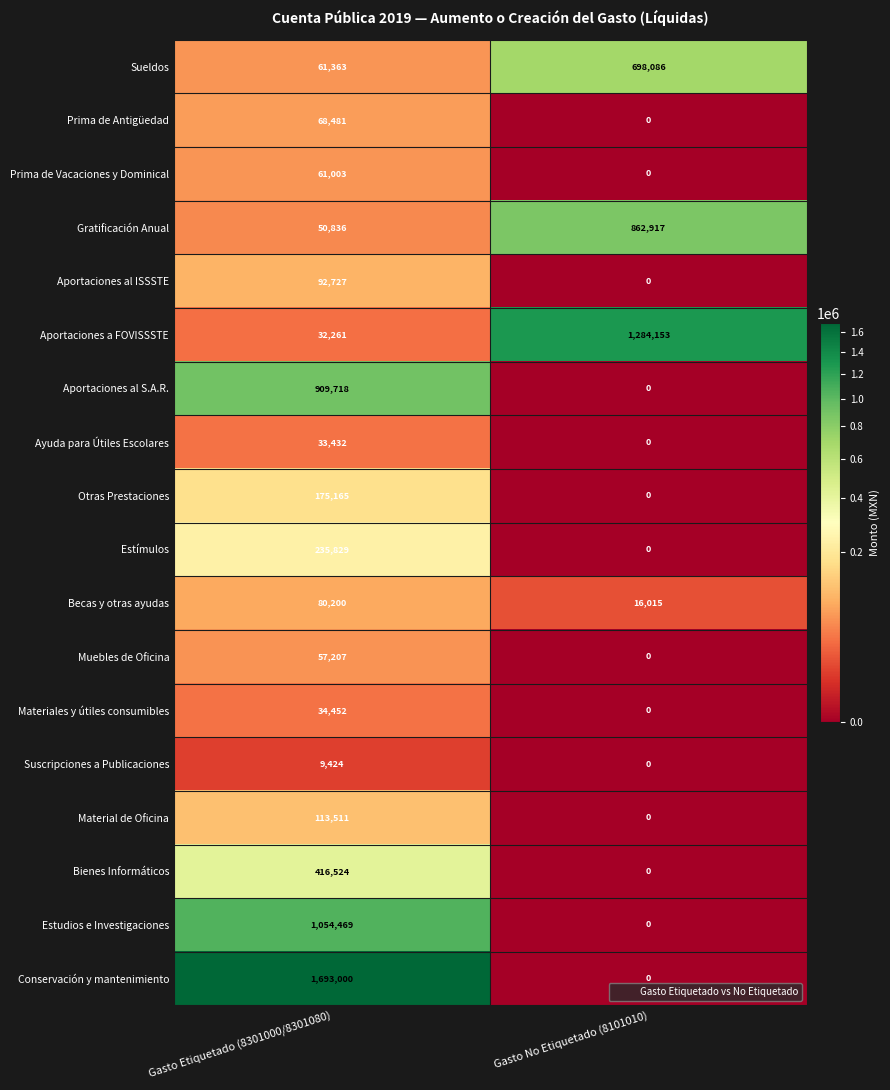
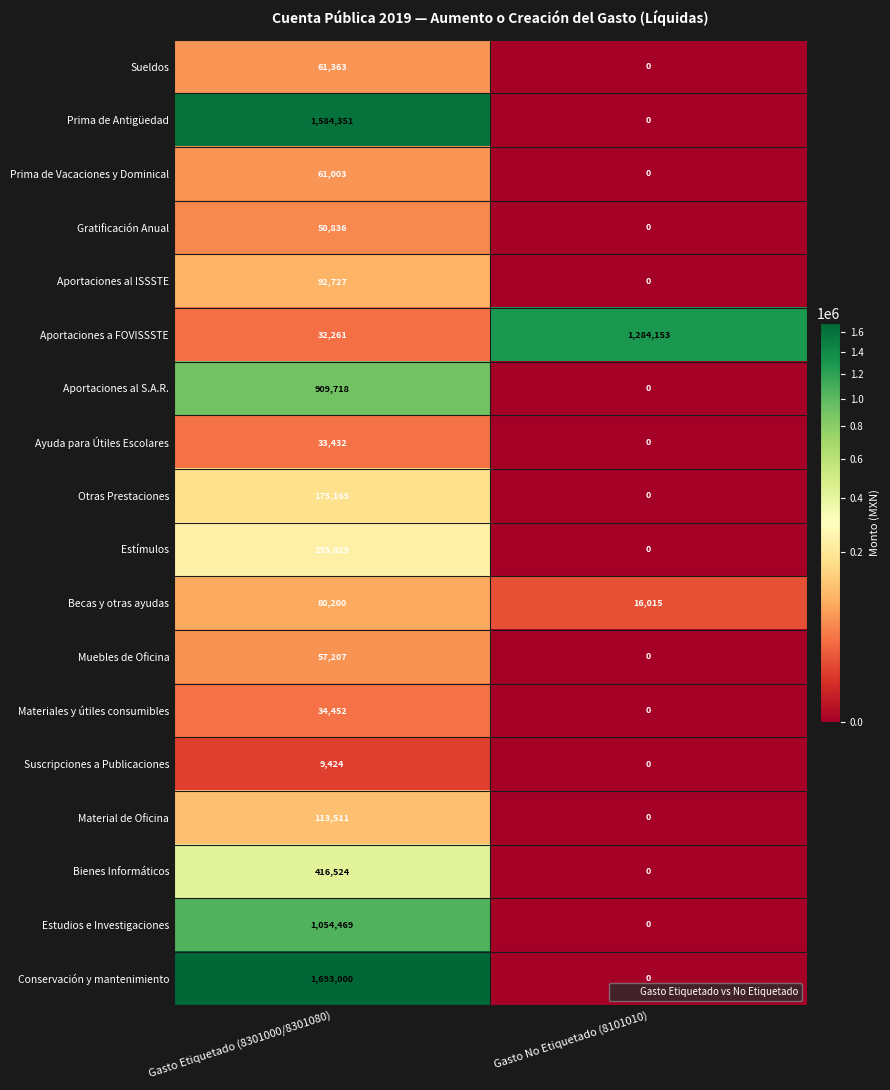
  {
    "Sueldos": {
      "Gasto Etiquetado (8301000/8301080)": "61,363",
-     "Gasto No Etiquetado (8101010)": "698,086"
+     "Gasto No Etiquetado (8101010)": "0"
    },
    "Prima de Antigüedad": {
-     "Gasto Etiquetado (8301000/8301080)": "68,481",
+     "Gasto Etiquetado (8301000/8301080)": "1,584,351",
      "Gasto No Etiquetado (8101010)": "0"
    },
    "Prima de Vacaciones y Dominical": {
      "Gasto Etiquetado (8301000/8301080)": "61,003",
      "Gasto No Etiquetado (8101010)": "0"
    },
    "Gratificación Anual": {
      "Gasto Etiquetado (8301000/8301080)": "50,836",
-     "Gasto No Etiquetado (8101010)": "862,917"
+     "Gasto No Etiquetado (8101010)": "0"
    },
    "Aportaciones al ISSSTE": {
      "Gasto Etiquetado (8301000/8301080)": "92,727",
      "Gasto No Etiquetado (8101010)": "0"
    },
    "Aportaciones a FOVISSSTE": {
      "Gasto Etiquetado (8301000/8301080)": "32,261",
      "Gasto No Etiquetado (8101010)": "1,284,153"
    },
    "Aportaciones al S.A.R.": {
      "Gasto Etiquetado (8301000/8301080)": "909,718",
      "Gasto No Etiquetado (8101010)": "0"
    },
    "Ayuda para Útiles Escolares": {
      "Gasto Etiquetado (8301000/8301080)": "33,432",
      "Gasto No Etiquetado (8101010)": "0"
    },
    "Otras Prestaciones": {
      "Gasto Etiquetado (8301000/8301080)": "175,165",
      "Gasto No Etiquetado (8101010)": "0"
    },
    "Estímulos": {
      "Gasto Etiquetado (8301000/8301080)": "235,829",
      "Gasto No Etiquetado (8101010)": "0"
    },
    "Becas y otras ayudas": {
      "Gasto Etiquetado (8301000/8301080)": "80,200",
      "Gasto No Etiquetado (8101010)": "16,015"
    },
    "Muebles de Oficina": {
      "Gasto Etiquetado (8301000/8301080)": "57,207",
      "Gasto No Etiquetado (8101010)": "0"
    },
    "Materiales y útiles consumibles": {
      "Gasto Etiquetado (8301000/8301080)": "34,452",
      "Gasto No Etiquetado (8101010)": "0"
    },
    "Suscripciones a Publicaciones": {
      "Gasto Etiquetado (8301000/8301080)": "9,424",
      "Gasto No Etiquetado (8101010)": "0"
    },
    "Material de Oficina": {
      "Gasto Etiquetado (8301000/8301080)": "113,511",
      "Gasto No Etiquetado (8101010)": "0"
    },
    "Bienes Informáticos": {
      "Gasto Etiquetado (8301000/8301080)": "416,524",
      "Gasto No Etiquetado (8101010)": "0"
    },
    "Estudios e Investigaciones": {
      "Gasto Etiquetado (8301000/8301080)": "1,054,469",
      "Gasto No Etiquetado (8101010)": "0"
    },
    "Conservación y mantenimiento": {
      "Gasto Etiquetado (8301000/8301080)": "1,693,000"
    }
  }
